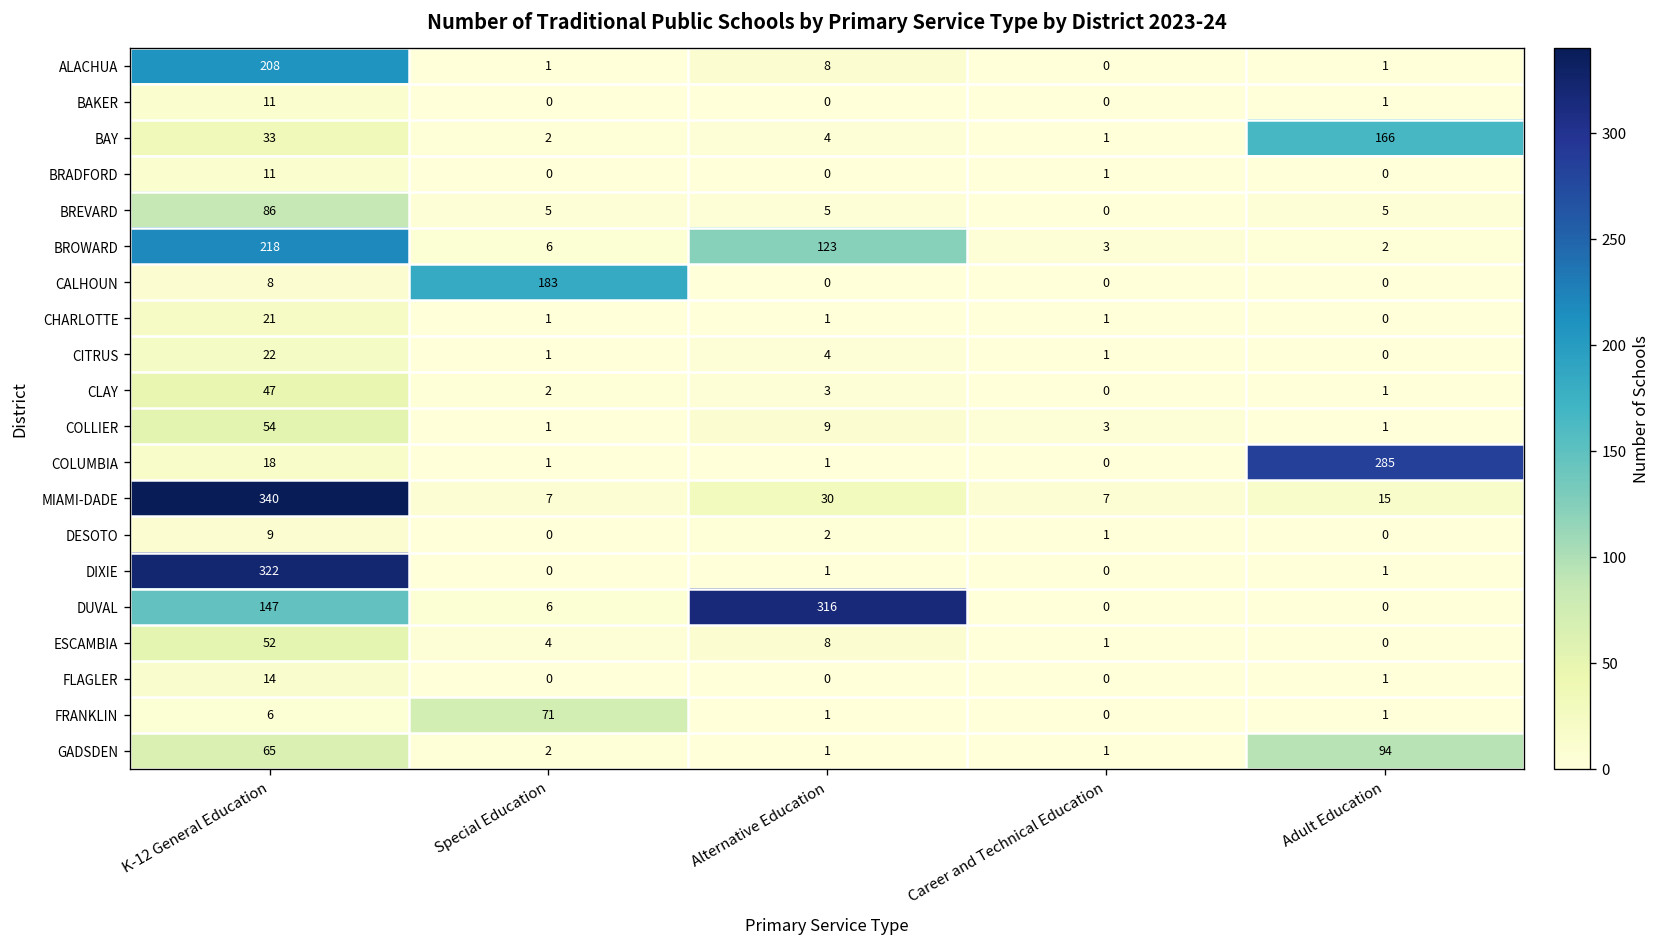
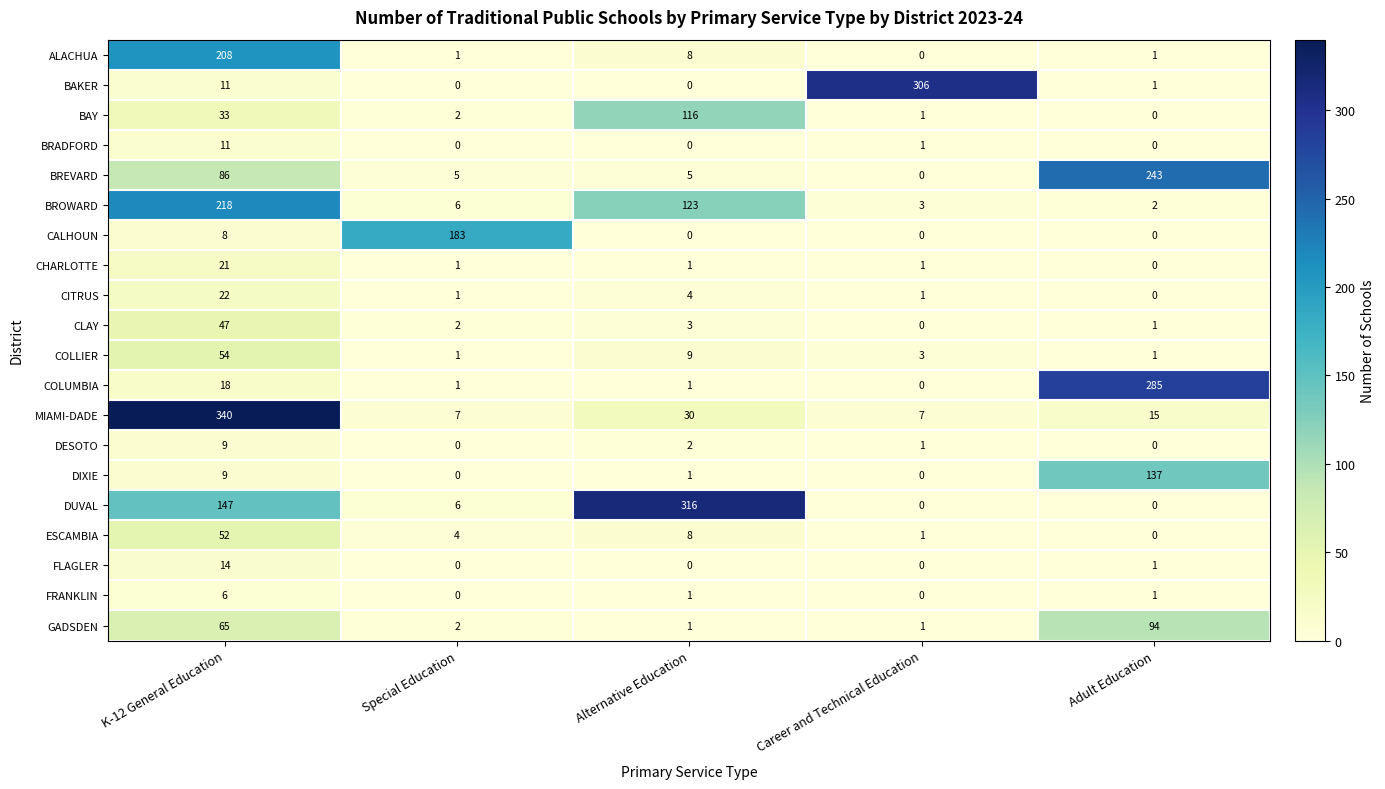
  {
    "ALACHUA": {
      "K-12 General Education": 208,
      "Special Education": 1,
      "Alternative Education": 8,
      "Career and Technical Education": 0,
      "Adult Education": 1
    },
    "BAKER": {
      "K-12 General Education": 11,
      "Special Education": 0,
      "Alternative Education": 0,
-     "Career and Technical Education": 0,
+     "Career and Technical Education": 306,
      "Adult Education": 1
    },
    "BAY": {
      "K-12 General Education": 33,
      "Special Education": 2,
-     "Alternative Education": 4,
+     "Alternative Education": 116,
      "Career and Technical Education": 1,
-     "Adult Education": 166
+     "Adult Education": 0
    },
    "BRADFORD": {
      "K-12 General Education": 11,
      "Special Education": 0,
      "Alternative Education": 0,
      "Career and Technical Education": 1,
      "Adult Education": 0
    },
    "BREVARD": {
      "K-12 General Education": 86,
      "Special Education": 5,
      "Alternative Education": 5,
      "Career and Technical Education": 0,
-     "Adult Education": 5
+     "Adult Education": 243
    },
    "BROWARD": {
      "K-12 General Education": 218,
      "Special Education": 6,
      "Alternative Education": 123,
      "Career and Technical Education": 3,
      "Adult Education": 2
    },
    "CALHOUN": {
      "K-12 General Education": 8,
      "Special Education": 183,
      "Alternative Education": 0,
      "Career and Technical Education": 0,
      "Adult Education": 0
    },
    "CHARLOTTE": {
      "K-12 General Education": 21,
      "Special Education": 1,
      "Alternative Education": 1,
      "Career and Technical Education": 1,
      "Adult Education": 0
    },
    "CITRUS": {
      "K-12 General Education": 22,
      "Special Education": 1,
      "Alternative Education": 4,
      "Career and Technical Education": 1,
      "Adult Education": 0
    },
    "CLAY": {
      "K-12 General Education": 47,
      "Special Education": 2,
      "Alternative Education": 3,
      "Career and Technical Education": 0,
      "Adult Education": 1
    },
    "COLLIER": {
      "K-12 General Education": 54,
      "Special Education": 1,
      "Alternative Education": 9,
      "Career and Technical Education": 3,
      "Adult Education": 1
    },
    "COLUMBIA": {
      "K-12 General Education": 18,
      "Special Education": 1,
      "Alternative Education": 1,
      "Career and Technical Education": 0,
      "Adult Education": 285
    },
    "MIAMI-DADE": {
      "K-12 General Education": 340,
      "Special Education": 7,
      "Alternative Education": 30,
      "Career and Technical Education": 7,
      "Adult Education": 15
    },
    "DESOTO": {
      "K-12 General Education": 9,
      "Special Education": 0,
      "Alternative Education": 2,
      "Career and Technical Education": 1,
      "Adult Education": 0
    },
    "DIXIE": {
-     "K-12 General Education": 322,
+     "K-12 General Education": 9,
      "Special Education": 0,
      "Alternative Education": 1,
      "Career and Technical Education": 0,
-     "Adult Education": 1
+     "Adult Education": 137
    },
    "DUVAL": {
      "K-12 General Education": 147,
      "Special Education": 6,
      "Alternative Education": 316,
      "Career and Technical Education": 0,
      "Adult Education": 0
    },
    "ESCAMBIA": {
      "K-12 General Education": 52,
      "Special Education": 4,
      "Alternative Education": 8,
      "Career and Technical Education": 1,
      "Adult Education": 0
    },
    "FLAGLER": {
      "K-12 General Education": 14,
      "Special Education": 0,
      "Alternative Education": 0,
      "Career and Technical Education": 0,
      "Adult Education": 1
    },
    "FRANKLIN": {
      "K-12 General Education": 6,
-     "Special Education": 71,
+     "Special Education": 0,
      "Alternative Education": 1,
      "Career and Technical Education": 0,
      "Adult Education": 1
    },
    "GADSDEN": {
      "K-12 General Education": 65,
      "Special Education": 2,
      "Alternative Education": 1,
      "Career and Technical Education": 1,
      "Adult Education": 94
    }
  }
